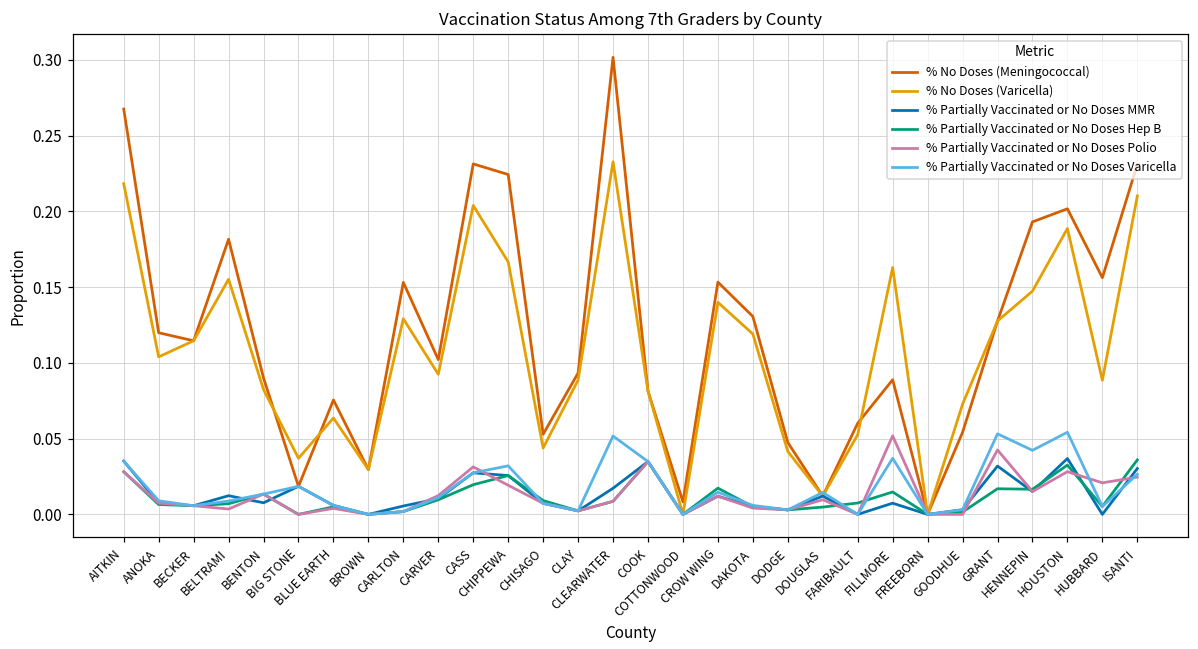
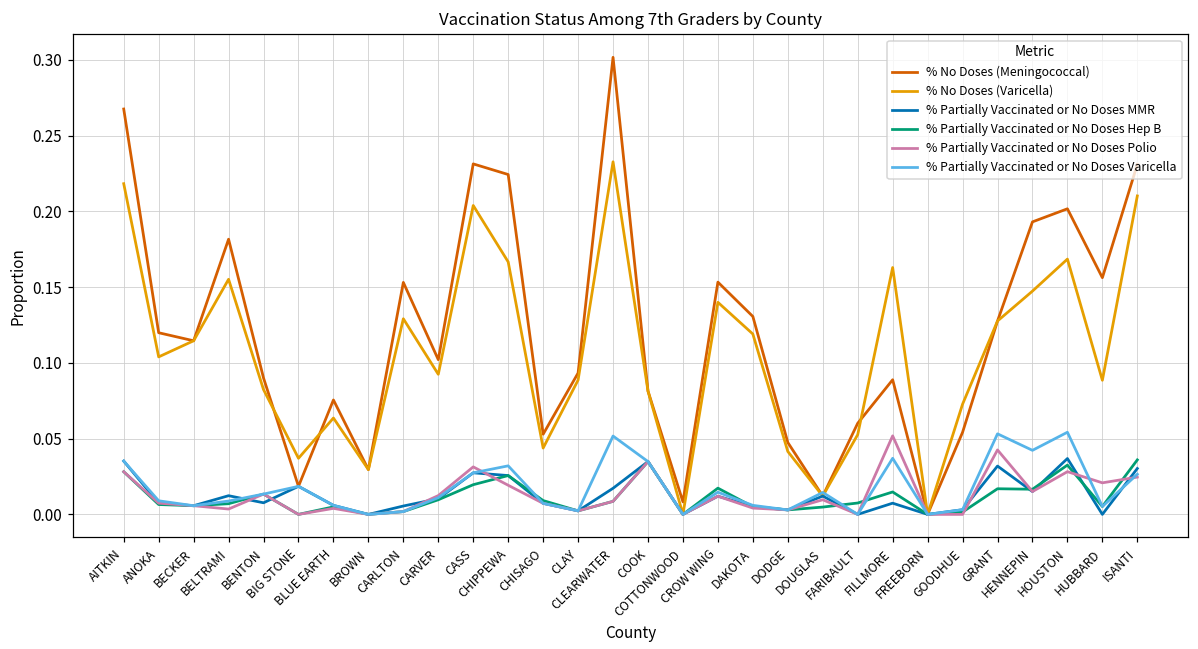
  {
    "% No Doses (Meningococcal)": {
      "AITKIN": 0.268,
      "ANOKA": 0.120,
      "BELTRAMI": 0.182,
      "BENTON": 0.090,
      "BLUE EARTH": 0.076,
      "CARLTON": 0.153,
      "CARVER": 0.102,
      "CASS": 0.231,
      "CHIPPEWA": 0.224,
      "CHISAGO": 0.053,
      "CLAY": 0.093,
      "CLEARWATER": 0.302,
      "COTTONWOOD": 0.008,
      "CROW WING": 0.153,
      "DAKOTA": 0.131,
      "DODGE": 0.047,
      "FARIBAULT": 0.060,
      "FILLMORE": 0.089,
      "GOODHUE": 0.054,
      "HENNEPIN": 0.193,
      "HOUSTON": 0.202,
      "HUBBARD": 0.156
    },
    "% No Doses (Varicella)": {
      "AITKIN": 0.218,
      "ANOKA": 0.104,
      "BELTRAMI": 0.155,
      "BENTON": 0.082,
      "BIG STONE": 0.037,
      "BLUE EARTH": 0.064,
      "CARLTON": 0.129,
      "CARVER": 0.092,
      "CASS": 0.204,
      "CHIPPEWA": 0.167,
      "CHISAGO": 0.044,
      "CLAY": 0.089,
      "CLEARWATER": 0.233,
      "CROW WING": 0.140,
      "DAKOTA": 0.119,
      "DODGE": 0.042,
      "FARIBAULT": 0.053,
      "FILLMORE": 0.163,
      "GOODHUE": 0.073,
      "HENNEPIN": 0.147,
-     "HOUSTON": 0.189,
+     "HOUSTON": 0.169,
      "HUBBARD": 0.089,
      "ISANTI": 0.210
    },
    "% Partially Vaccinated or No Doses MMR": {
      "BELTRAMI": 0.012,
      "BENTON": 0.008,
      "CARLTON": 0.006,
      "CLEARWATER": 0.017,
      "FILLMORE": 0.007,
      "GRANT": 0.032,
      "HOUSTON": 0.037,
      "HUBBARD": 0.000,
      "ISANTI": 0.030
    },
    "% Partially Vaccinated or No Doses Hep B": {
      "CASS": 0.020,
      "CROW WING": 0.017,
      "DOUGLAS": 0.005,
      "FARIBAULT": 0.008,
      "FILLMORE": 0.015,
      "GRANT": 0.017,
      "HOUSTON": 0.033,
      "ISANTI": 0.036
    },
    "% Partially Vaccinated or No Doses Polio": {
      "BELTRAMI": 0.004,
      "CASS": 0.031,
      "CHIPPEWA": 0.019,
      "DOUGLAS": 0.010,
      "FILLMORE": 0.052,
      "GRANT": 0.043,
      "HOUSTON": 0.028,
      "HUBBARD": 0.021,
      "ISANTI": 0.025
    },
    "% Partially Vaccinated or No Doses Varicella": {
      "CHIPPEWA": 0.032,
      "CLEARWATER": 0.052,
      "CROW WING": 0.015,
      "DOUGLAS": 0.014,
      "FILLMORE": 0.037,
      "GRANT": 0.053,
      "HENNEPIN": 0.042,
      "HOUSTON": 0.054,
      "ISANTI": 0.027
    }
  }
